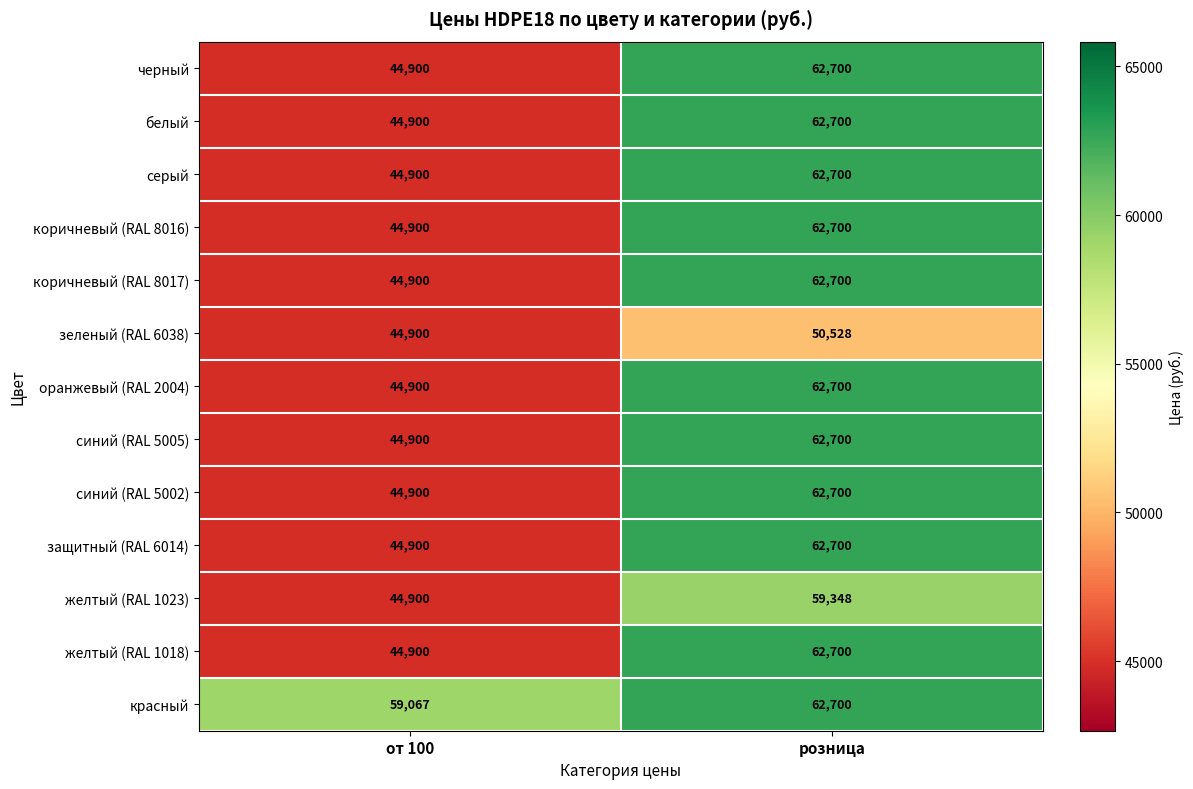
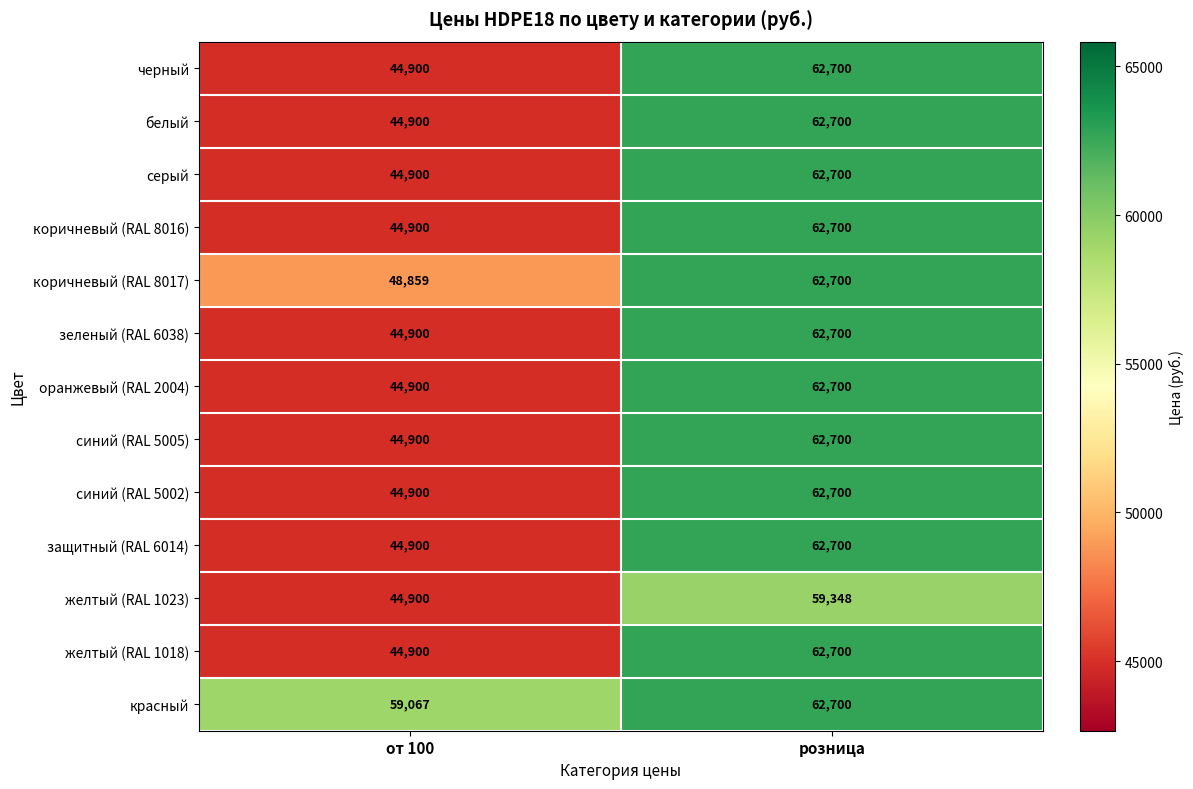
  {
    "черный": {
      "от 100": "44,900",
      "розница": "62,700"
    },
    "белый": {
      "от 100": "44,900",
      "розница": "62,700"
    },
    "серый": {
      "от 100": "44,900",
      "розница": "62,700"
    },
    "коричневый (RAL 8016)": {
      "от 100": "44,900",
      "розница": "62,700"
    },
    "коричневый (RAL 8017)": {
-     "от 100": "44,900",
+     "от 100": "48,859",
      "розница": "62,700"
    },
    "зеленый (RAL 6038)": {
      "от 100": "44,900",
-     "розница": "50,528"
+     "розница": "62,700"
    },
    "оранжевый (RAL 2004)": {
      "от 100": "44,900",
      "розница": "62,700"
    },
    "синий (RAL 5005)": {
      "от 100": "44,900",
      "розница": "62,700"
    },
    "синий (RAL 5002)": {
      "от 100": "44,900",
      "розница": "62,700"
    },
    "защитный (RAL 6014)": {
      "от 100": "44,900",
      "розница": "62,700"
    },
    "желтый (RAL 1023)": {
      "от 100": "44,900",
      "розница": "59,348"
    },
    "желтый (RAL 1018)": {
      "от 100": "44,900",
      "розница": "62,700"
    },
    "красный": {
      "от 100": "59,067",
      "розница": "62,700"
    }
  }
